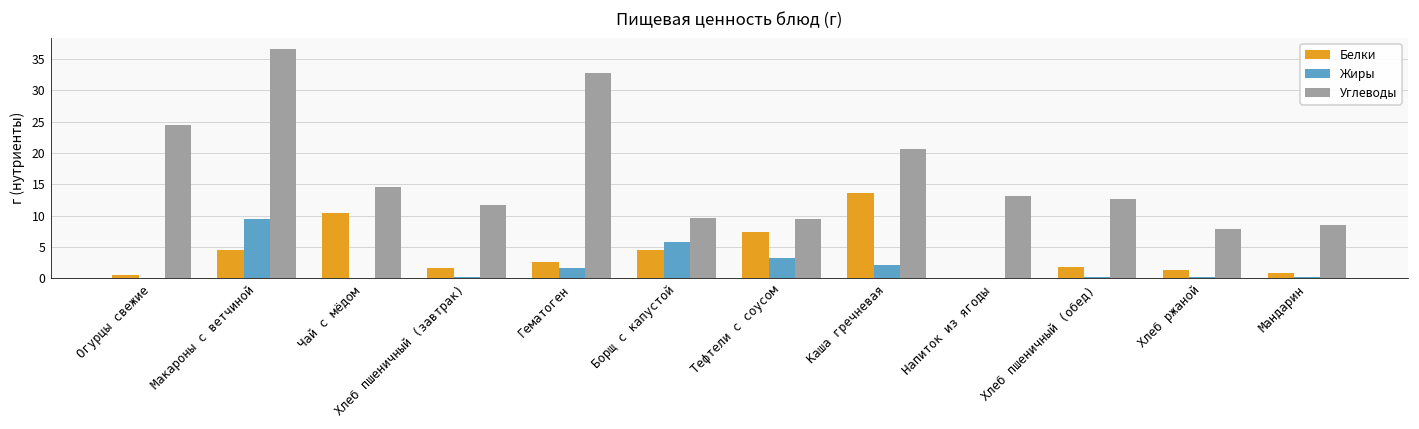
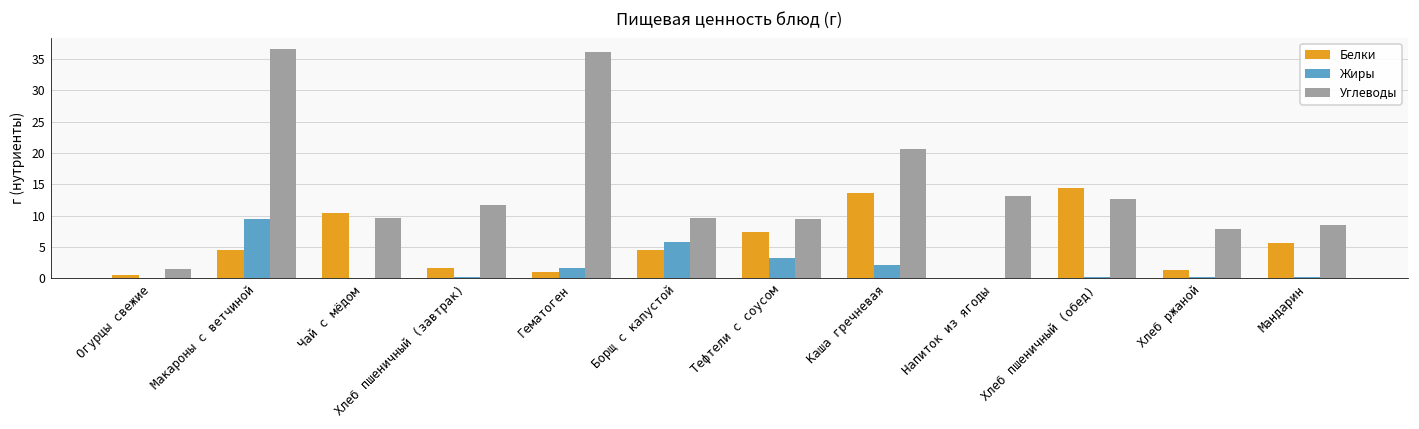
  {
    "Белки": {
      "Огурцы свежие": 0,
      "Макароны с ветчиной": 5,
      "Чай с мёдом": 10,
      "Хлеб пшеничный (завтрак)": 2,
-     "Гематоген": 3,
+     "Гематоген": 1,
      "Борщ с капустой": 5,
      "Тефтели с соусом": 7,
      "Каша гречневая": 14,
-     "Хлеб пшеничный (обед)": 2,
+     "Хлеб пшеничный (обед)": 14,
      "Хлеб ржаной": 1,
-     "Мандарин": 1
+     "Мандарин": 6
    },
    "Жиры": {
      "Макароны с ветчиной": 9,
      "Чай с мёдом": 0,
      "Гематоген": 2,
      "Борщ с капустой": 6,
      "Тефтели с соусом": 3,
      "Каша гречневая": 2
    },
    "Углеводы": {
-     "Огурцы свежие": 25,
+     "Огурцы свежие": 2,
      "Макароны с ветчиной": 37,
-     "Чай с мёдом": 15,
+     "Чай с мёдом": 10,
      "Хлеб пшеничный (завтрак)": 12,
-     "Гематоген": 33,
+     "Гематоген": 36,
      "Борщ с капустой": 10,
      "Тефтели с соусом": 9,
      "Каша гречневая": 21,
      "Напиток из ягоды": 13,
      "Хлеб пшеничный (обед)": 13,
      "Хлеб ржаной": 8,
      "Мандарин": 8
    }
  }
